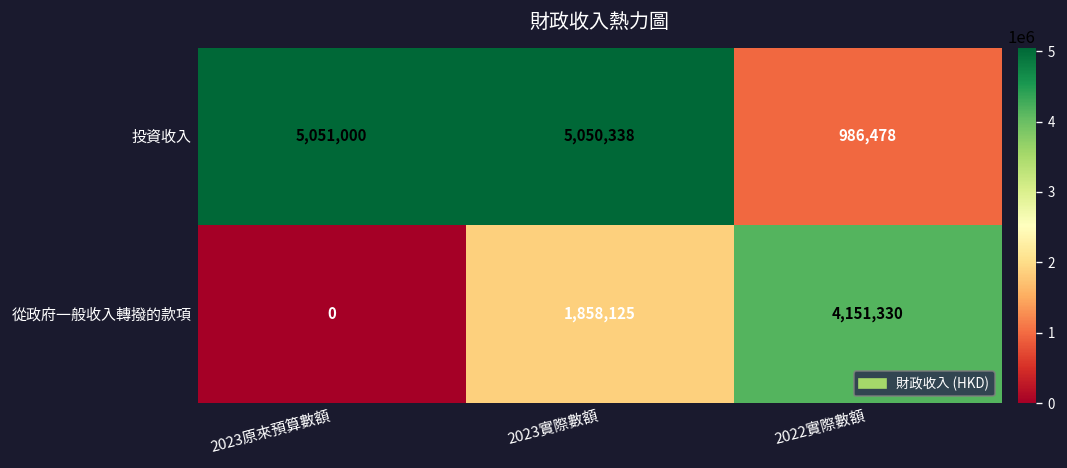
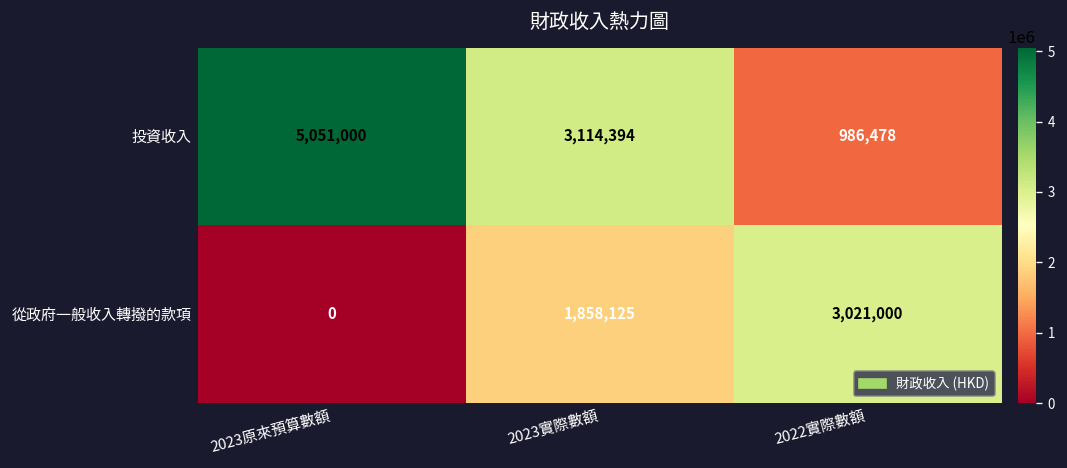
  {
    "投資收入": {
      "2023原來預算數額": "5,051,000",
-     "2023實際數額": "5,050,338",
+     "2023實際數額": "3,114,394",
      "2022實際數額": "986,478"
    },
    "從政府一般收入轉撥的款項": {
      "2023原來預算數額": "0",
      "2023實際數額": "1,858,125",
-     "2022實際數額": "4,151,330"
+     "2022實際數額": "3,021,000"
    }
  }
